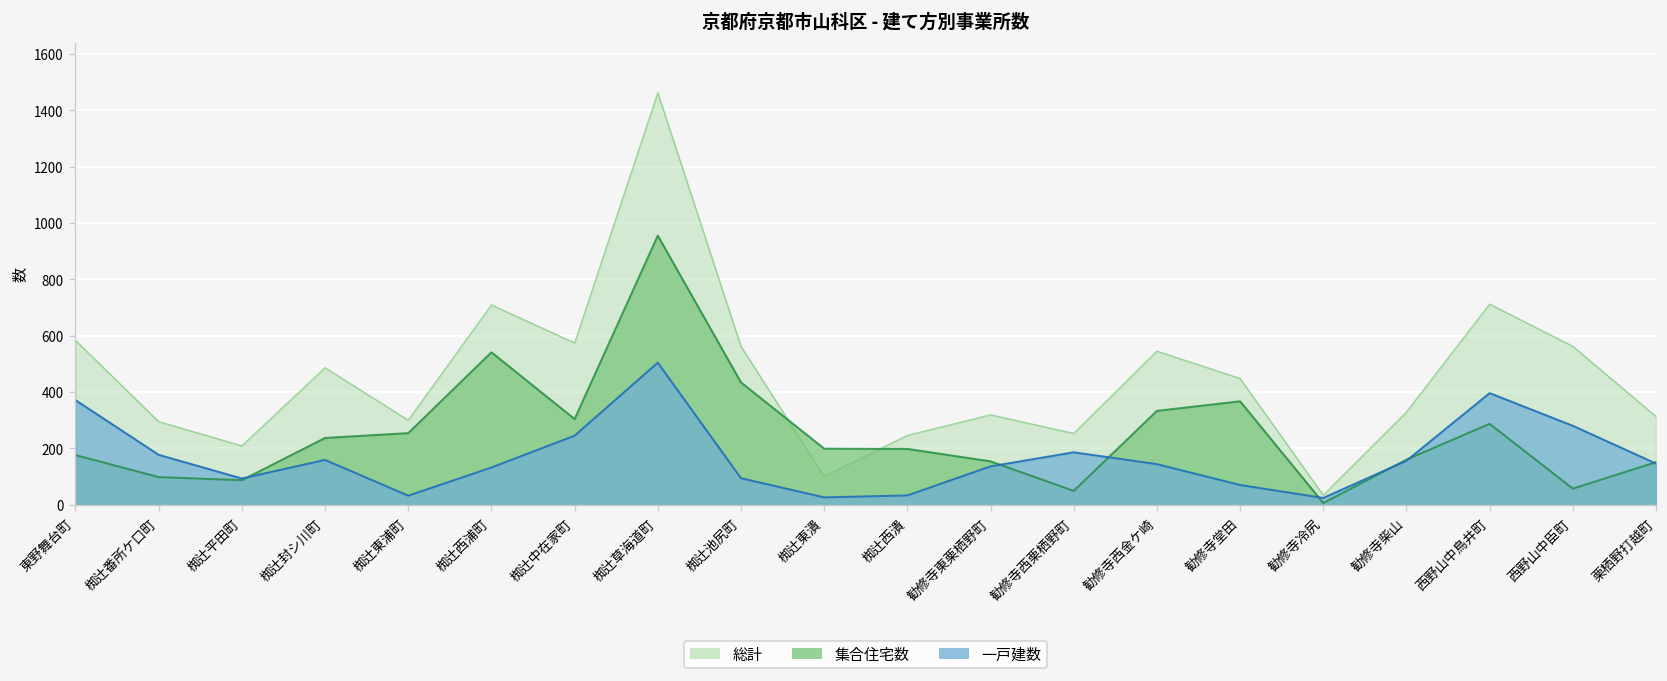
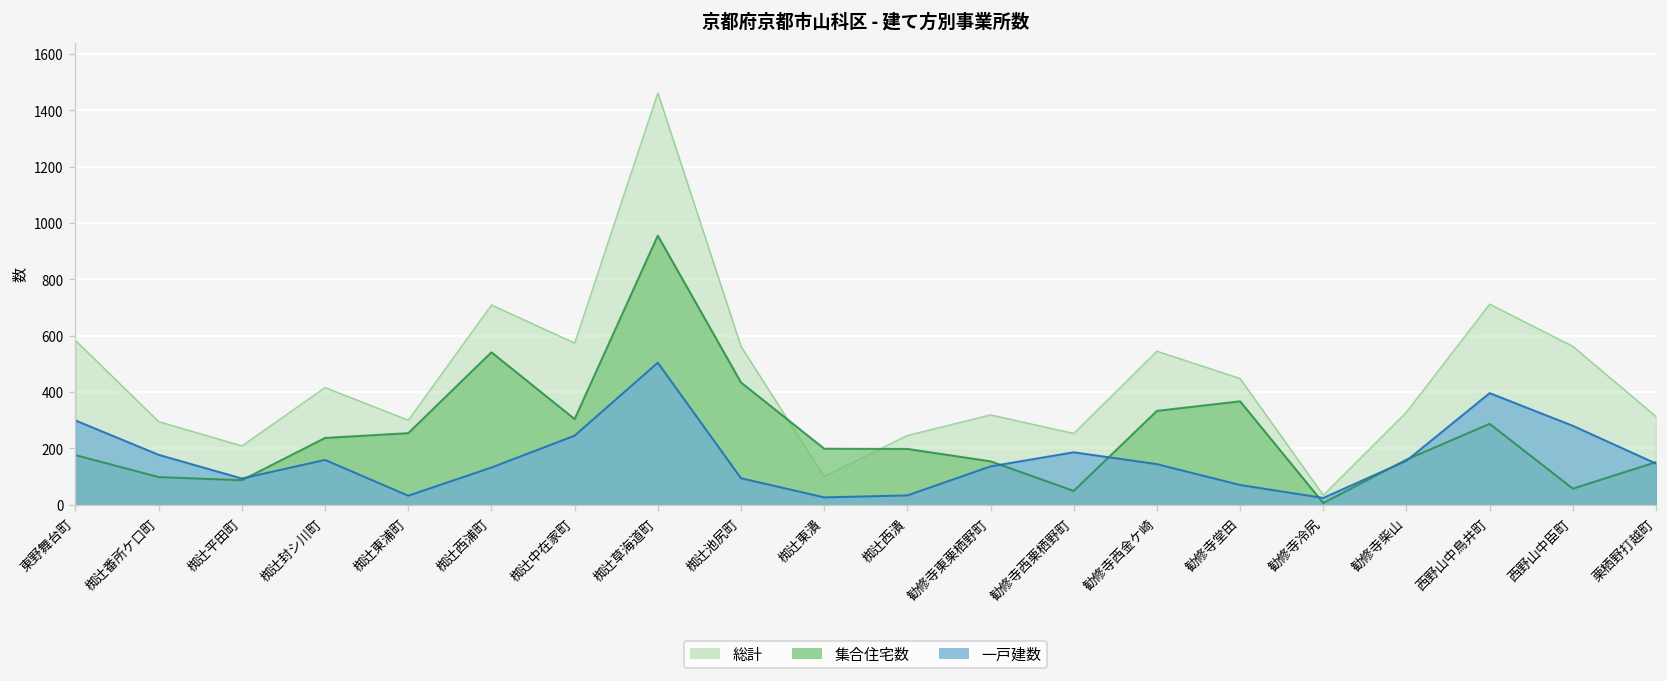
  {
    "総計": {
      "東野舞台町": 580,
      "椥辻番所ケ口町": 300,
      "椥辻平田町": 210,
-     "椥辻封シ川町": 490,
+     "椥辻封シ川町": 420,
      "椥辻東浦町": 300,
      "椥辻西浦町": 710,
      "椥辻中在家町": 570,
      "椥辻草海道町": 1460,
      "椥辻池尻町": 560,
      "椥辻東潰": 100,
      "椥辻西潰": 250,
      "勧修寺東栗栖野町": 320,
      "勧修寺西栗栖野町": 250,
      "勧修寺西金ケ崎": 550,
      "勧修寺堂田": 450,
      "勧修寺柴山": 330,
      "西野山中鳥井町": 710,
      "西野山中臣町": 560,
      "栗栖野打越町": 310
    },
    "集合住宅数": {
      "東野舞台町": 180,
      "椥辻番所ケ口町": 100,
      "椥辻封シ川町": 240,
      "椥辻東浦町": 250,
      "椥辻西浦町": 540,
      "椥辻中在家町": 300,
      "椥辻草海道町": 960,
      "椥辻池尻町": 430,
      "椥辻東潰": 200,
      "椥辻西潰": 200,
      "勧修寺東栗栖野町": 150,
      "勧修寺西栗栖野町": 50,
      "勧修寺西金ケ崎": 330,
      "勧修寺堂田": 370,
      "勧修寺冷尻": 10,
      "西野山中鳥井町": 290,
      "西野山中臣町": 60
    },
    "一戸建数": {
-     "東野舞台町": 370,
+     "東野舞台町": 300,
      "椥辻番所ケ口町": 180,
      "椥辻封シ川町": 160,
      "椥辻東浦町": 30,
      "椥辻西浦町": 130,
      "椥辻中在家町": 250,
      "椥辻草海道町": 500,
      "椥辻池尻町": 90,
      "椥辻東潰": 30,
      "椥辻西潰": 30,
      "勧修寺東栗栖野町": 140,
      "勧修寺西栗栖野町": 190,
      "勧修寺西金ケ崎": 140,
      "勧修寺堂田": 70,
      "西野山中鳥井町": 400,
      "西野山中臣町": 280
    }
  }
